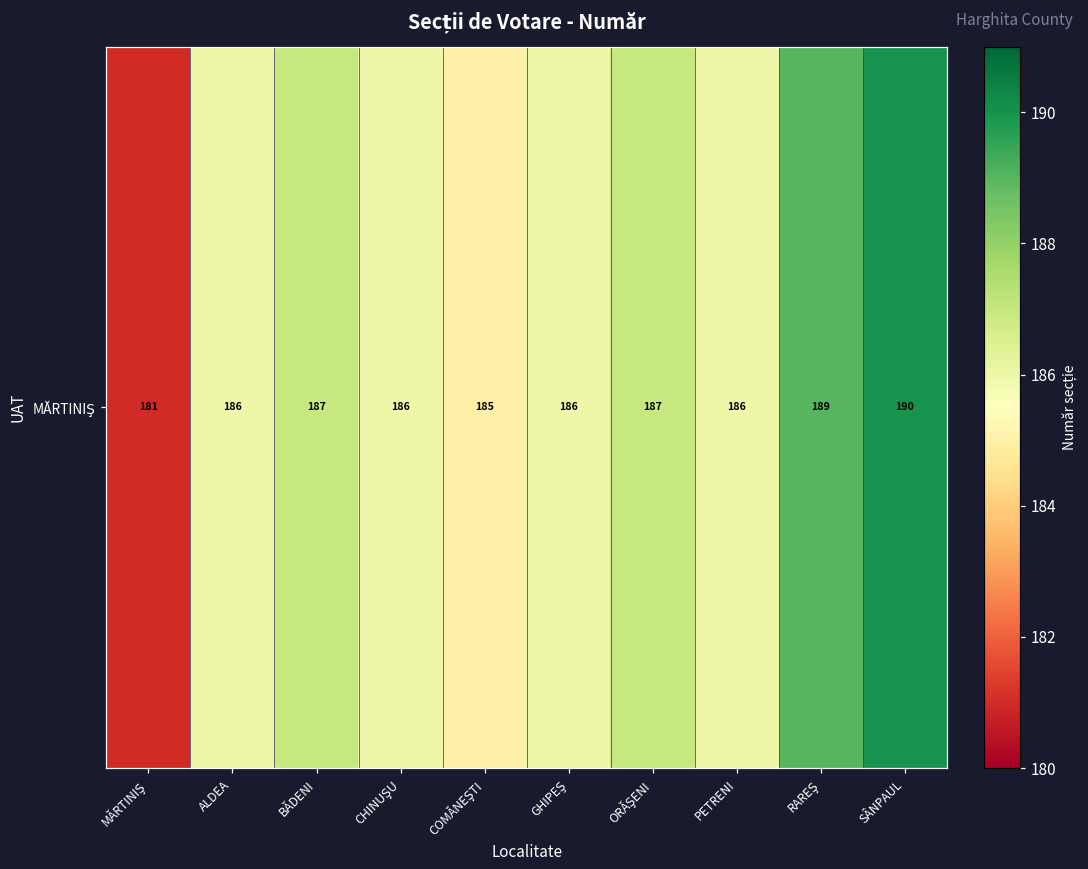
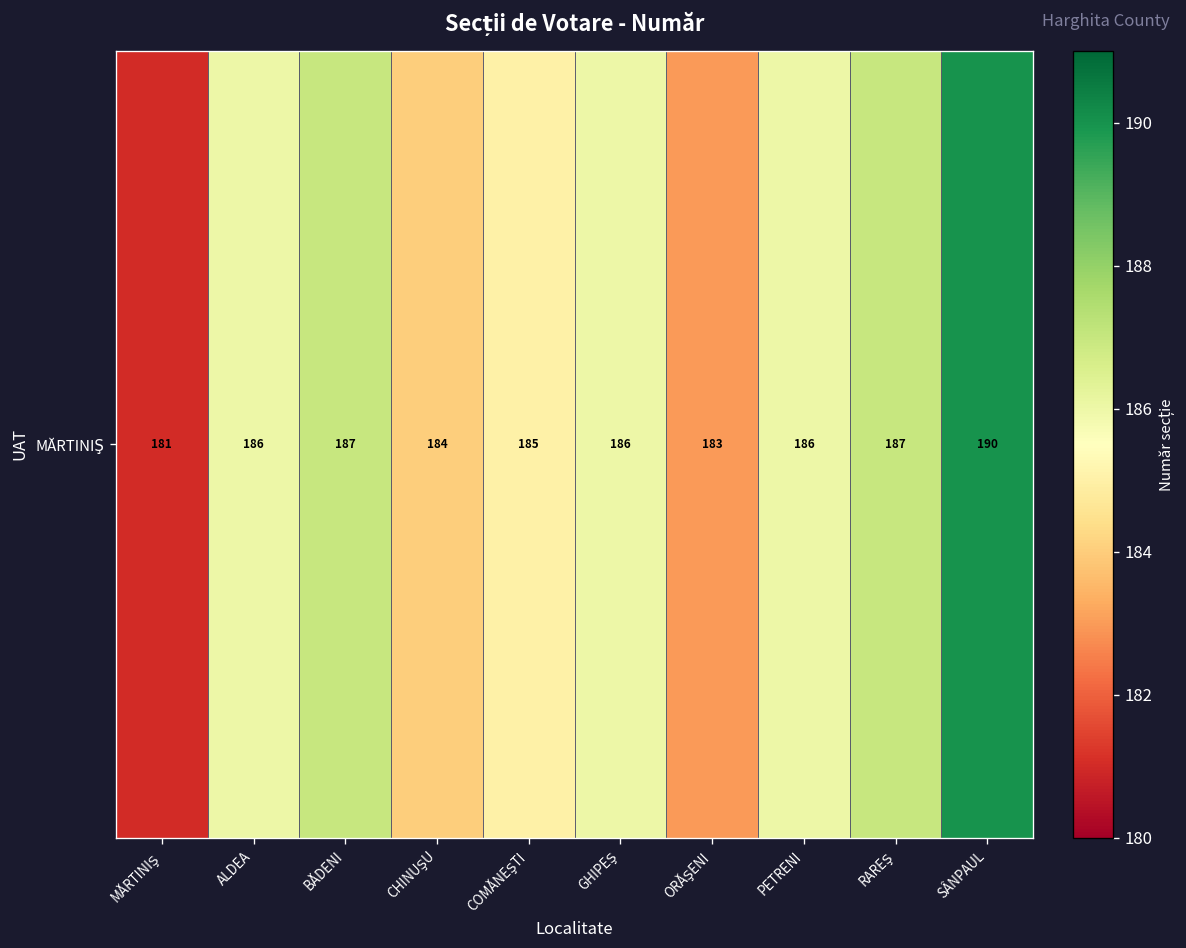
  {
    "MĂRTINIŞ": {
      "MĂRTINIŞ": 181,
      "ALDEA": 186,
      "BĂDENI": 187,
-     "CHINUŞU": 186,
+     "CHINUŞU": 184,
      "COMĂNEŞTI": 185,
      "GHIPEŞ": 186,
-     "ORĂŞENI": 187,
+     "ORĂŞENI": 183,
      "PETRENI": 186,
-     "RAREŞ": 189,
+     "RAREŞ": 187,
      "SÂNPAUL": 190
    }
  }
